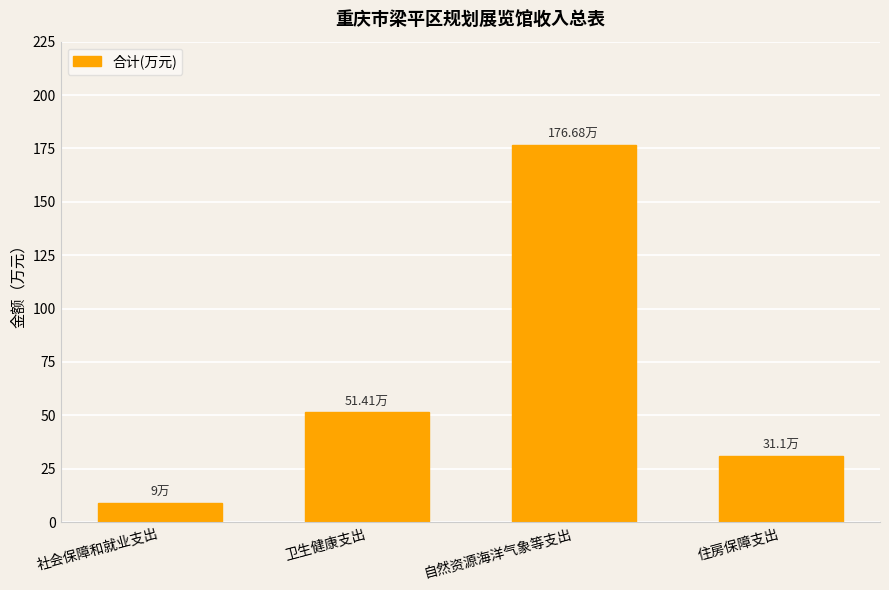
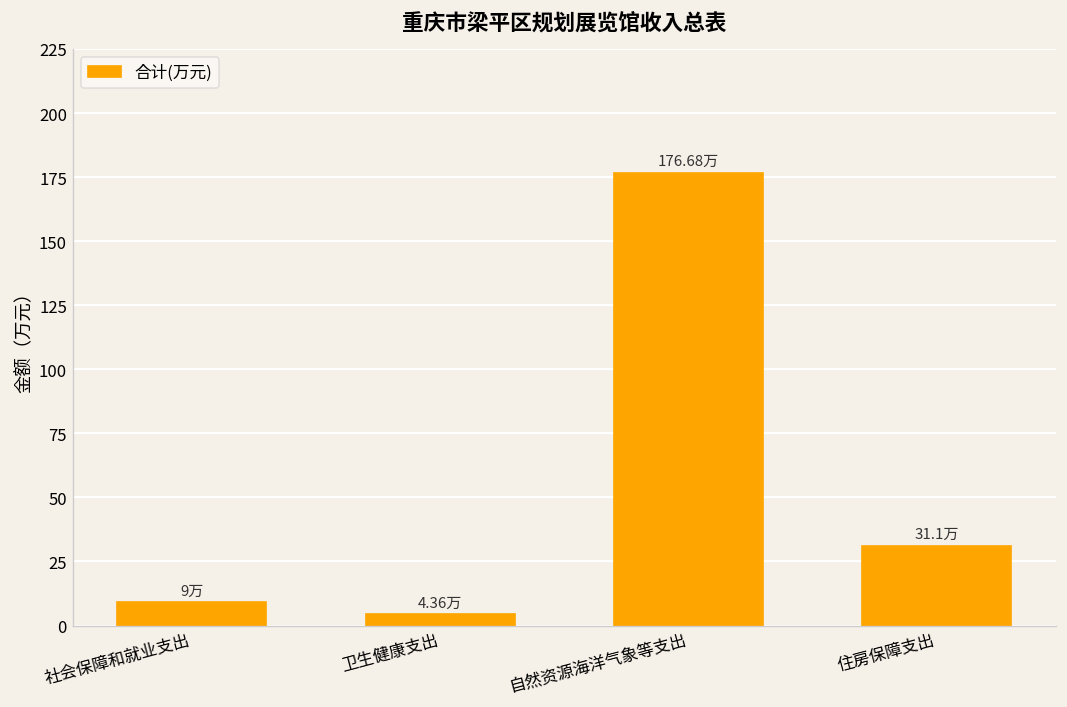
  {
    "社会保障和就业支出": "9万",
-   "卫生健康支出": "51.41万",
+   "卫生健康支出": "4.36万",
    "自然资源海洋气象等支出": "176.68万",
    "住房保障支出": "31.1万"
  }
